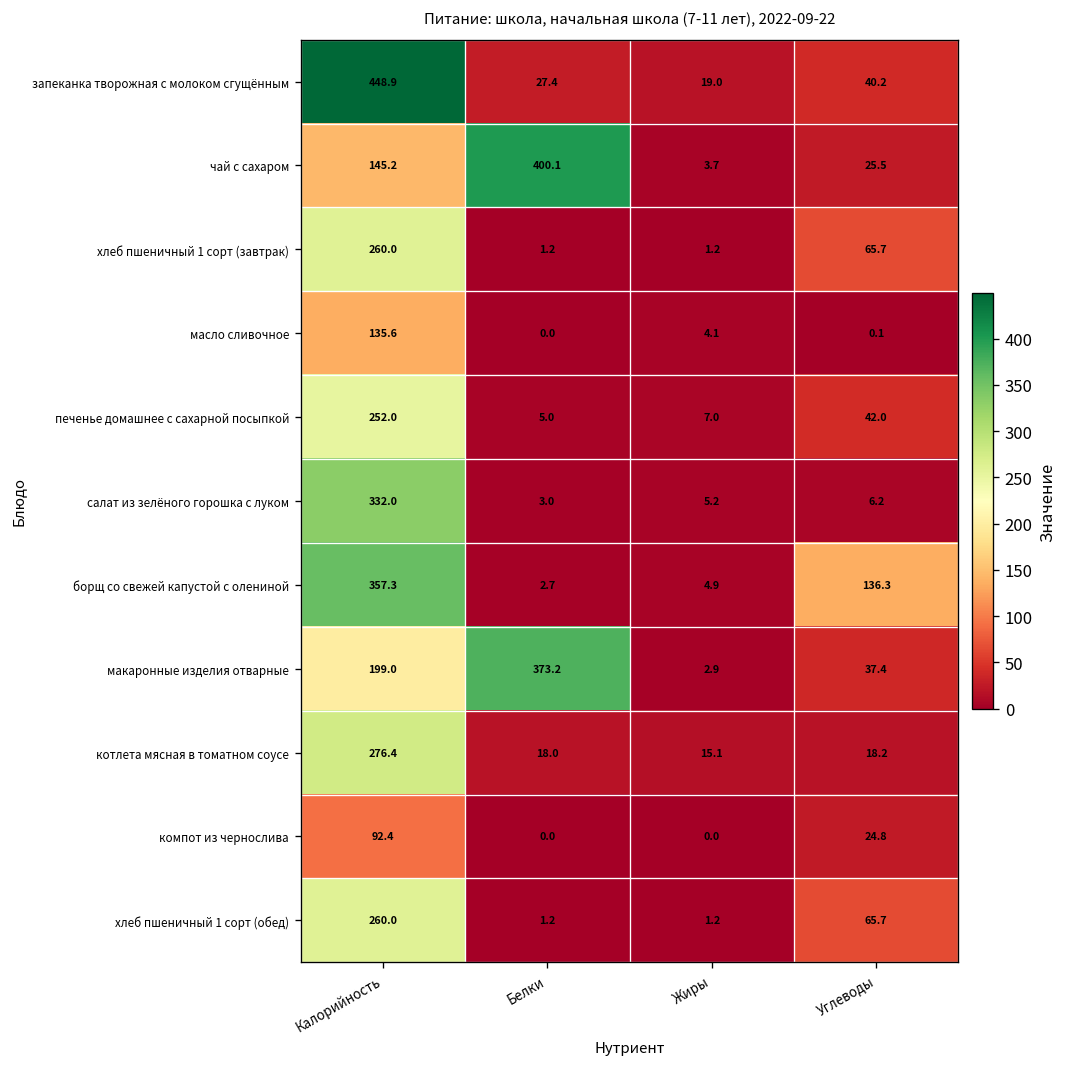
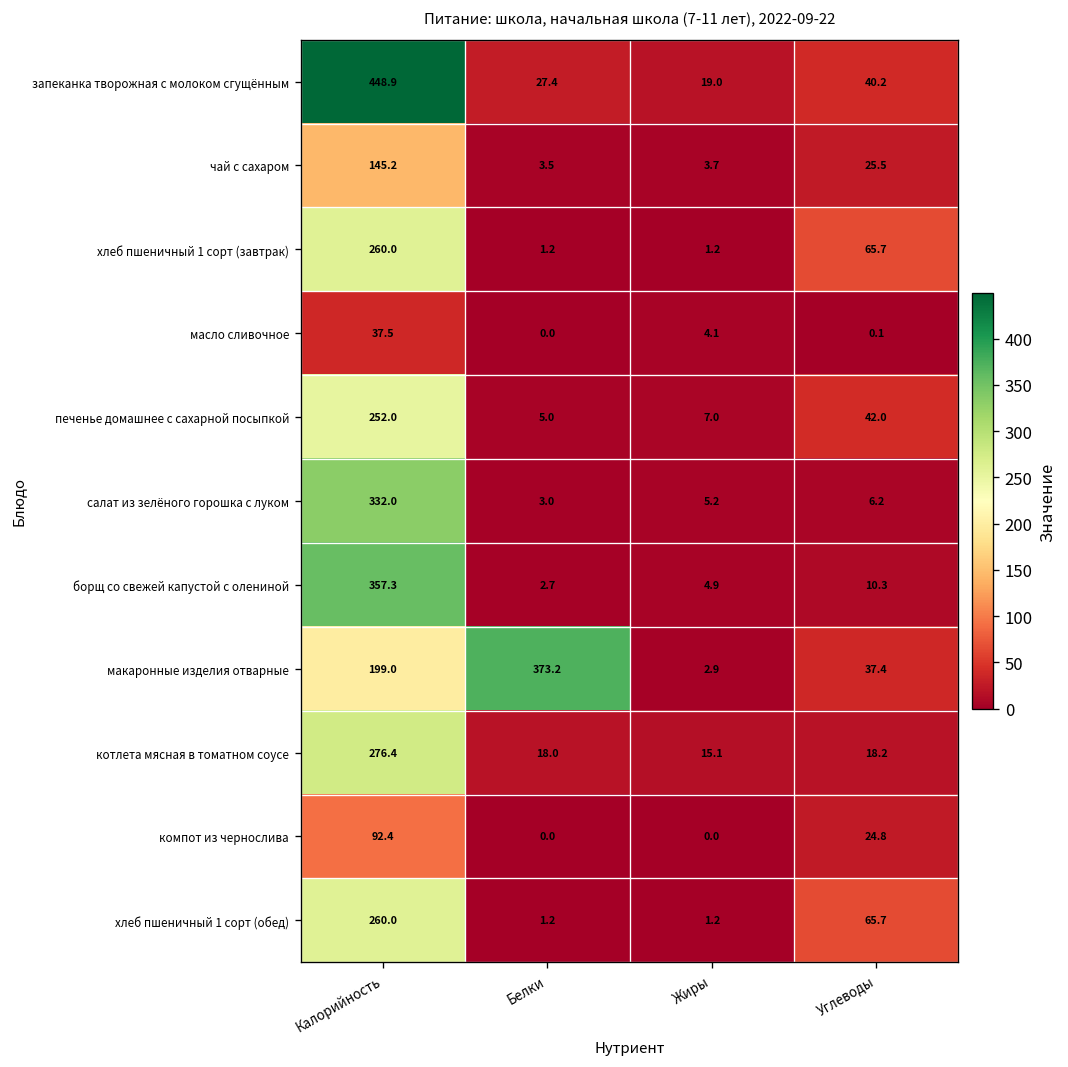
  {
    "запеканка творожная с молоком сгущённым": {
      "Калорийность": 448.9,
      "Белки": 27.4,
      "Жиры": 19.0,
      "Углеводы": 40.2
    },
    "чай с сахаром": {
      "Калорийность": 145.2,
-     "Белки": 400.1,
+     "Белки": 3.5,
      "Жиры": 3.7,
      "Углеводы": 25.5
    },
    "хлеб пшеничный 1 сорт (завтрак)": {
      "Калорийность": 260.0,
      "Белки": 1.2,
      "Жиры": 1.2,
      "Углеводы": 65.7
    },
    "масло сливочное": {
-     "Калорийность": 135.6,
+     "Калорийность": 37.5,
      "Белки": 0.0,
      "Жиры": 4.1,
      "Углеводы": 0.1
    },
    "печенье домашнее с сахарной посыпкой": {
      "Калорийность": 252.0,
      "Белки": 5.0,
      "Жиры": 7.0,
      "Углеводы": 42.0
    },
    "салат из зелёного горошка с луком": {
      "Калорийность": 332.0,
      "Белки": 3.0,
      "Жиры": 5.2,
      "Углеводы": 6.2
    },
    "борщ со свежей капустой с олениной": {
      "Калорийность": 357.3,
      "Белки": 2.7,
      "Жиры": 4.9,
-     "Углеводы": 136.3
+     "Углеводы": 10.3
    },
    "макаронные изделия отварные": {
      "Калорийность": 199.0,
      "Белки": 373.2,
      "Жиры": 2.9,
      "Углеводы": 37.4
    },
    "котлета мясная в томатном соусе": {
      "Калорийность": 276.4,
      "Белки": 18.0,
      "Жиры": 15.1,
      "Углеводы": 18.2
    },
    "компот из чернослива": {
      "Калорийность": 92.4,
      "Белки": 0.0,
      "Жиры": 0.0,
      "Углеводы": 24.8
    },
    "хлеб пшеничный 1 сорт (обед)": {
      "Калорийность": 260.0,
      "Белки": 1.2,
      "Жиры": 1.2,
      "Углеводы": 65.7
    }
  }
